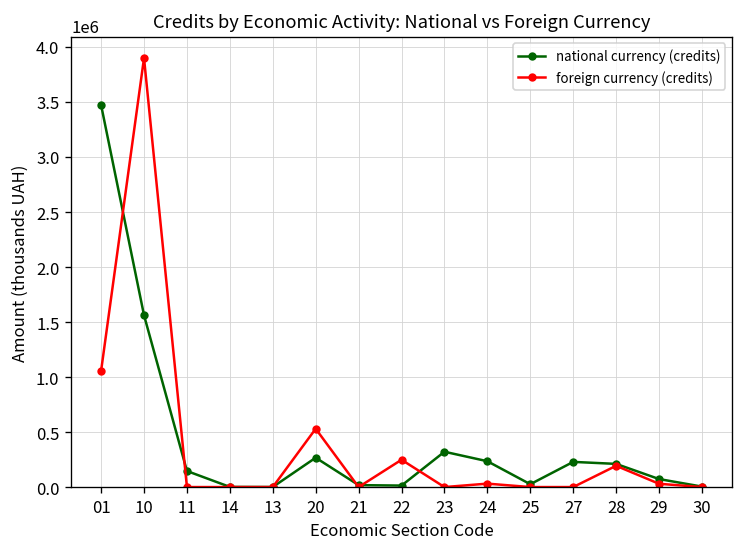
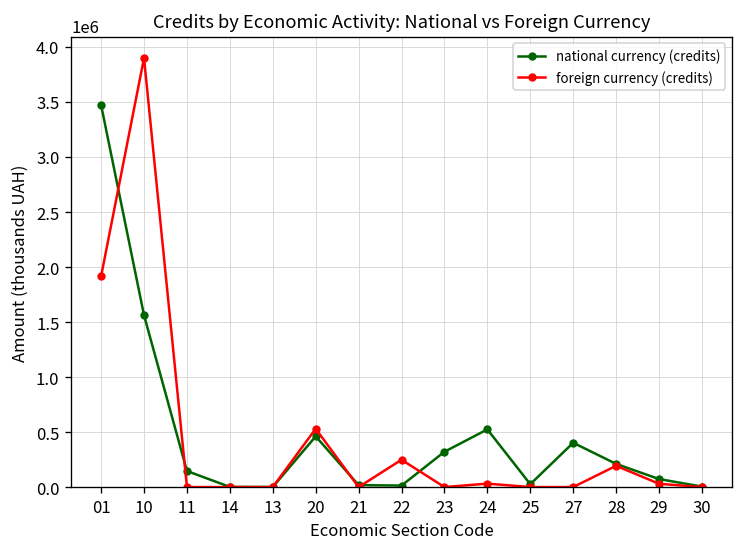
  {
    "national currency (credits)": {
      "01": 3500000,
      "10": 1600000,
      "11": 100000,
-     "20": 300000,
+     "20": 500000,
      "22": 0,
      "23": 300000,
-     "24": 200000,
-     "27": 200000,
+     "24": 500000,
+     "27": 400000,
      "29": 100000
    },
    "foreign currency (credits)": {
-     "01": 1100000,
+     "01": 1900000,
      "10": 3900000,
      "11": 0,
      "20": 500000,
      "22": 200000,
      "23": 0,
      "24": 0,
      "27": 0,
      "29": 0
    }
  }
